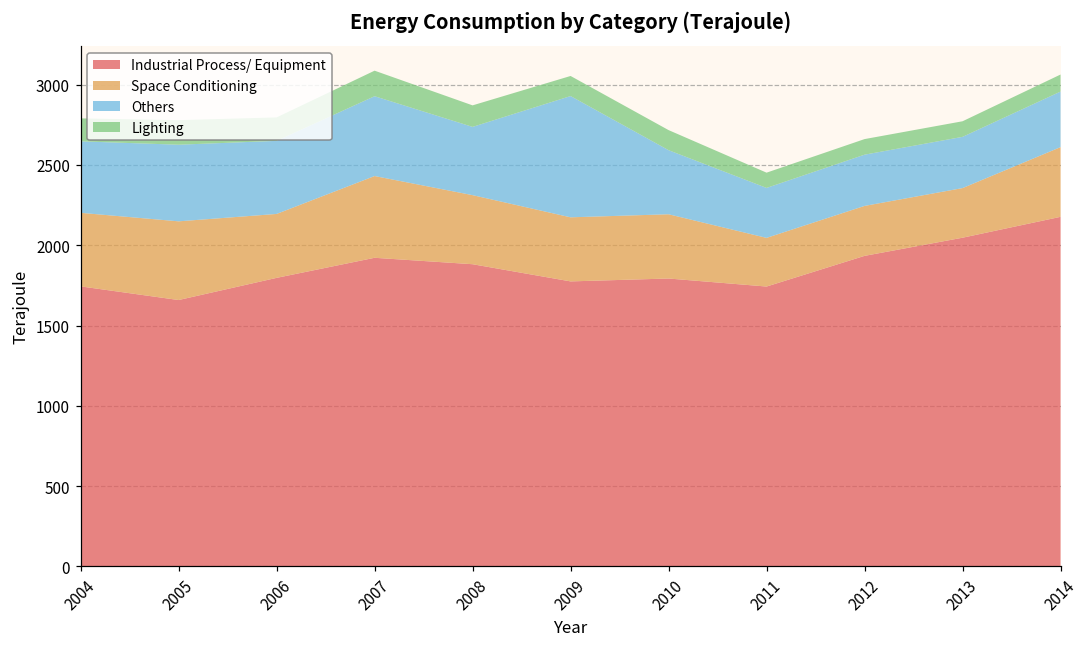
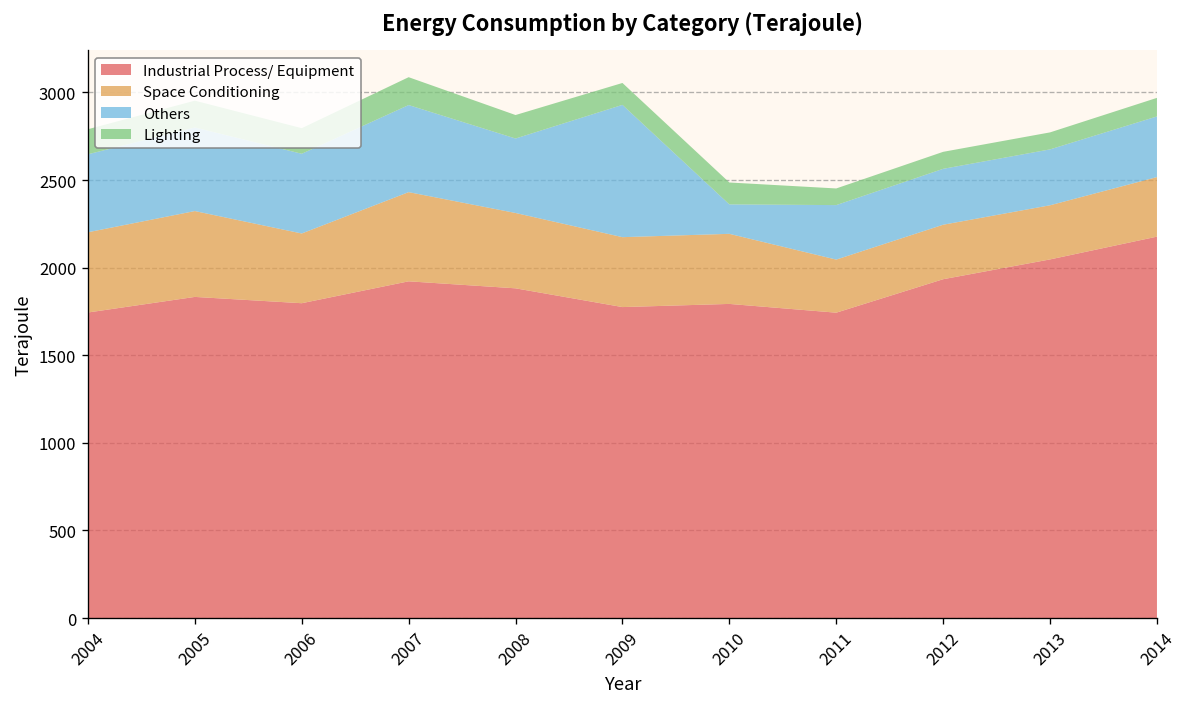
  {
    "Industrial Process/ Equipment": {
      "2004": 1740,
-     "2005": 1660,
+     "2005": 1830,
      "2006": 1800,
      "2007": 1920,
      "2008": 1880,
      "2009": 1780,
      "2010": 1790,
      "2011": 1740,
      "2012": 1930,
      "2013": 2050,
      "2014": 2180
    },
    "Space Conditioning": {
      "2004": 460,
      "2005": 490,
      "2006": 400,
      "2007": 510,
      "2008": 430,
      "2009": 400,
      "2010": 400,
      "2011": 300,
      "2012": 310,
      "2013": 310,
-     "2014": 430
+     "2014": 340
    },
    "Others": {
      "2004": 450,
      "2007": 500,
      "2008": 430,
      "2009": 760,
-     "2010": 400,
+     "2010": 170,
      "2011": 310,
      "2012": 320,
      "2013": 320,
      "2014": 350
    },
    "Lighting": {
      "2004": 140,
      "2007": 160,
      "2008": 130,
      "2009": 130,
      "2010": 130,
      "2011": 100,
      "2012": 100,
      "2013": 100,
      "2014": 110
    }
  }
